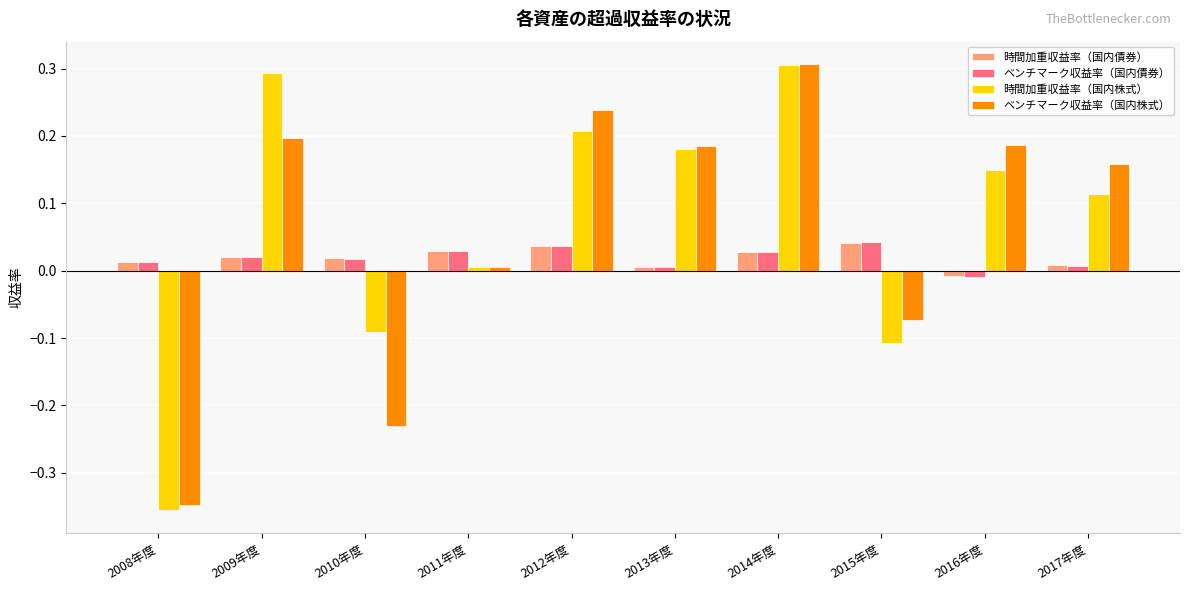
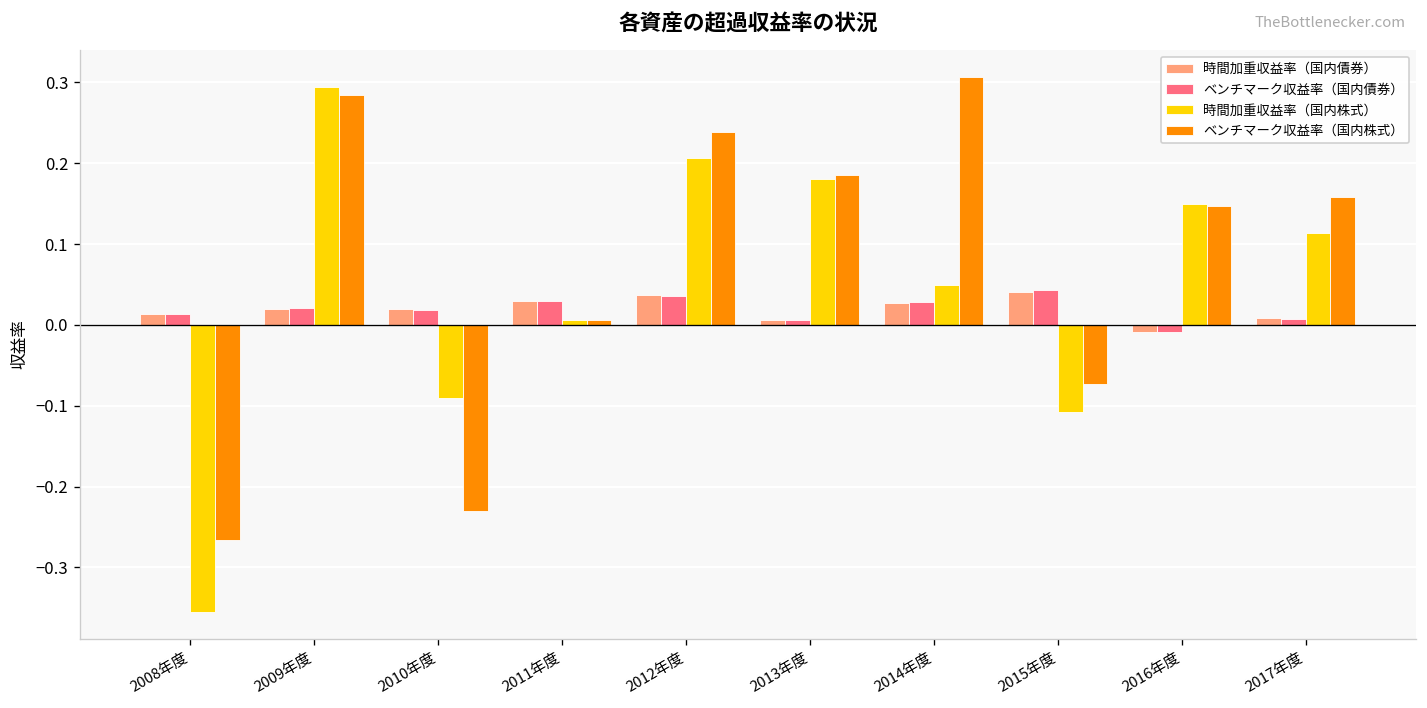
  {
    "時間加重収益率（国内株式）": {
      "2008年度": -0.36,
      "2009年度": 0.29,
      "2010年度": -0.09,
      "2011年度": 0.01,
      "2012年度": 0.21,
      "2013年度": 0.18,
-     "2014年度": 0.30,
+     "2014年度": 0.05,
      "2015年度": -0.11,
      "2016年度": 0.15,
      "2017年度": 0.11
    },
    "ベンチマーク収益率（国内株式）": {
-     "2008年度": -0.35,
-     "2009年度": 0.20,
+     "2008年度": -0.27,
+     "2009年度": 0.28,
      "2010年度": -0.23,
      "2011年度": 0.01,
      "2012年度": 0.24,
      "2013年度": 0.19,
      "2014年度": 0.31,
      "2015年度": -0.07,
-     "2016年度": 0.19,
+     "2016年度": 0.15,
      "2017年度": 0.16
    }
  }
